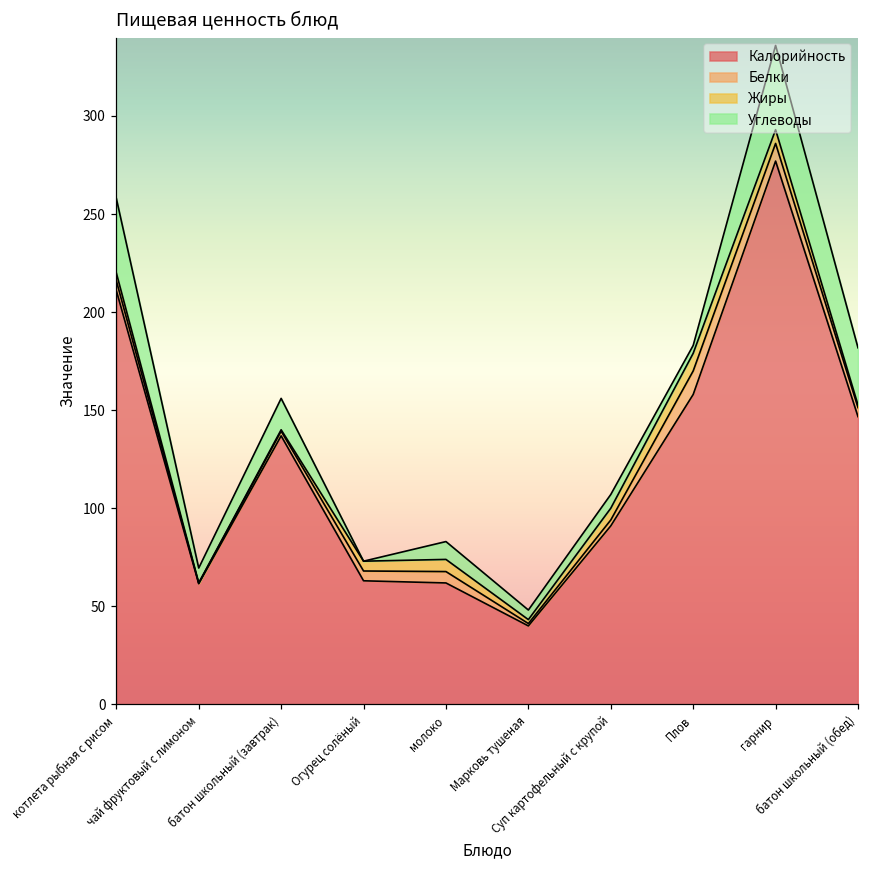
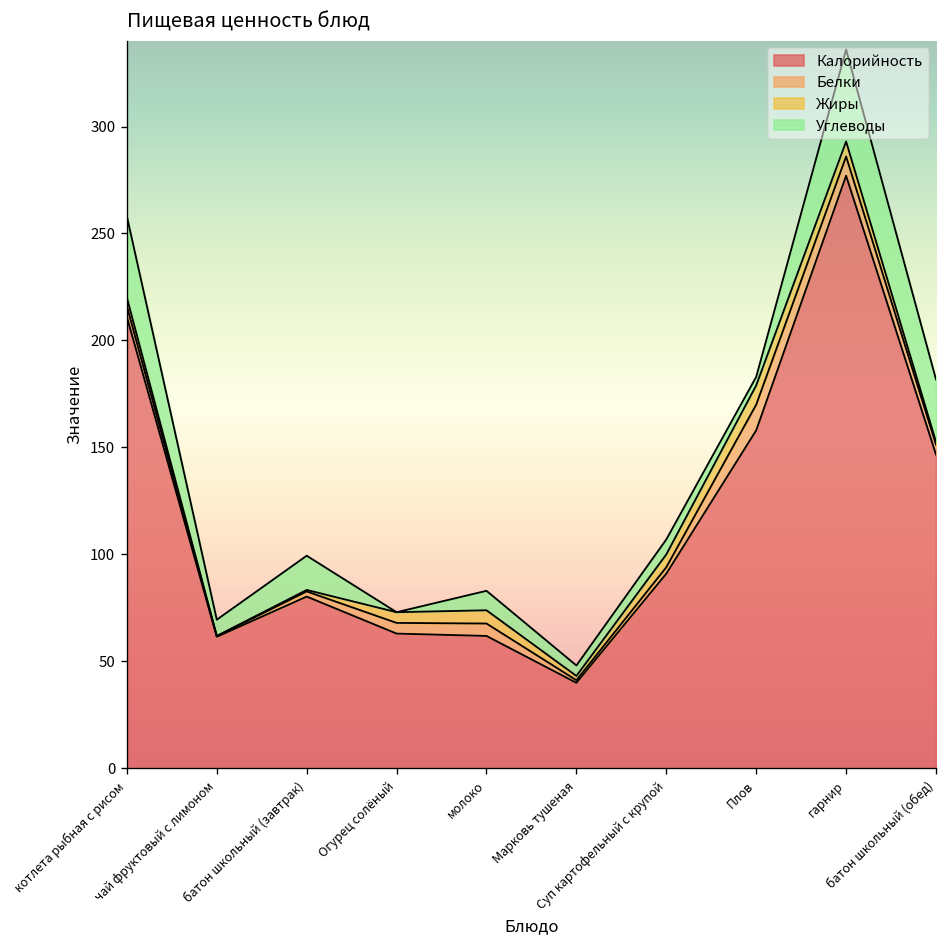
  {
    "Калорийность": {
      "котлета рыбная с рисом": 211,
-     "батон школьный (завтрак)": 137,
+     "батон школьный (завтрак)": 80,
      "Огурец солёный": 63,
      "молоко": 62,
      "Суп картофельный с крупой": 91,
      "Плов": 158,
      "гарнир": 277,
      "батон школьный (обед)": 147
    },
    "Углеводы": {
      "котлета рыбная с рисом": 38,
      "чай фруктовый с лимоном": 8,
      "батон школьный (завтрак)": 16,
      "молоко": 9,
      "Марковь тушеная": 5,
      "Суп картофельный с крупой": 7,
      "Плов": 4,
      "батон школьный (обед)": 29
    }
  }
